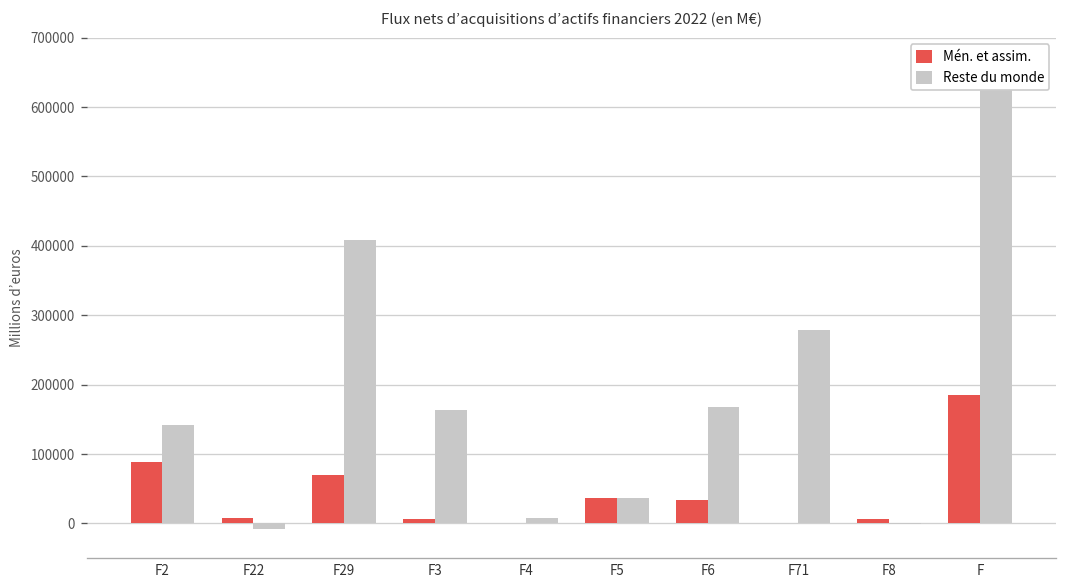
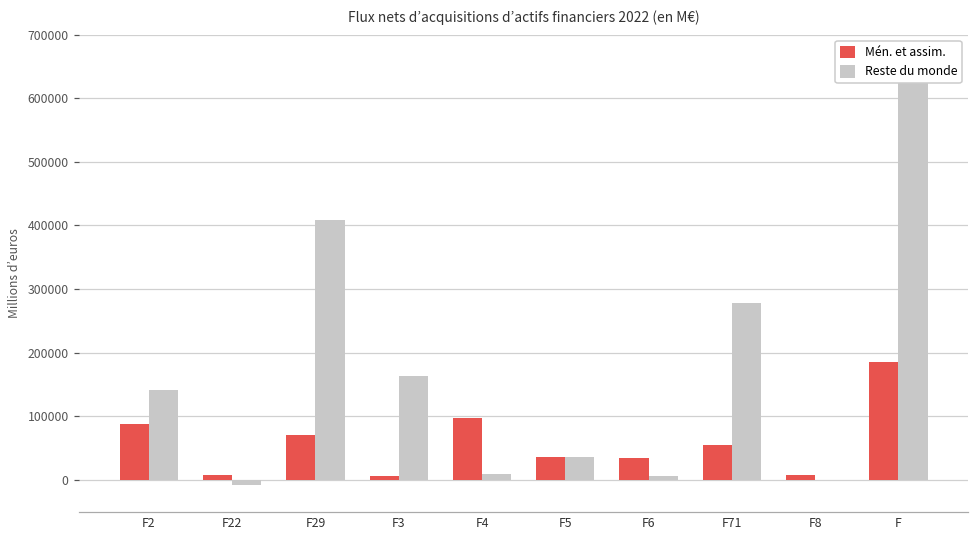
  {
    "Mén. et assim.": {
      "F2": 90000,
      "F22": 10000,
      "F29": 70000,
      "F3": 10000,
-     "F4": 0,
+     "F4": 100000,
      "F5": 40000,
      "F6": 30000,
-     "F71": 0,
+     "F71": 50000,
      "F8": 10000,
      "F": 190000
    },
    "Reste du monde": {
      "F2": 140000,
      "F22": -10000,
      "F29": 410000,
      "F3": 160000,
      "F4": 10000,
      "F5": 40000,
-     "F6": 170000,
+     "F6": 10000,
      "F71": 280000
    }
  }
